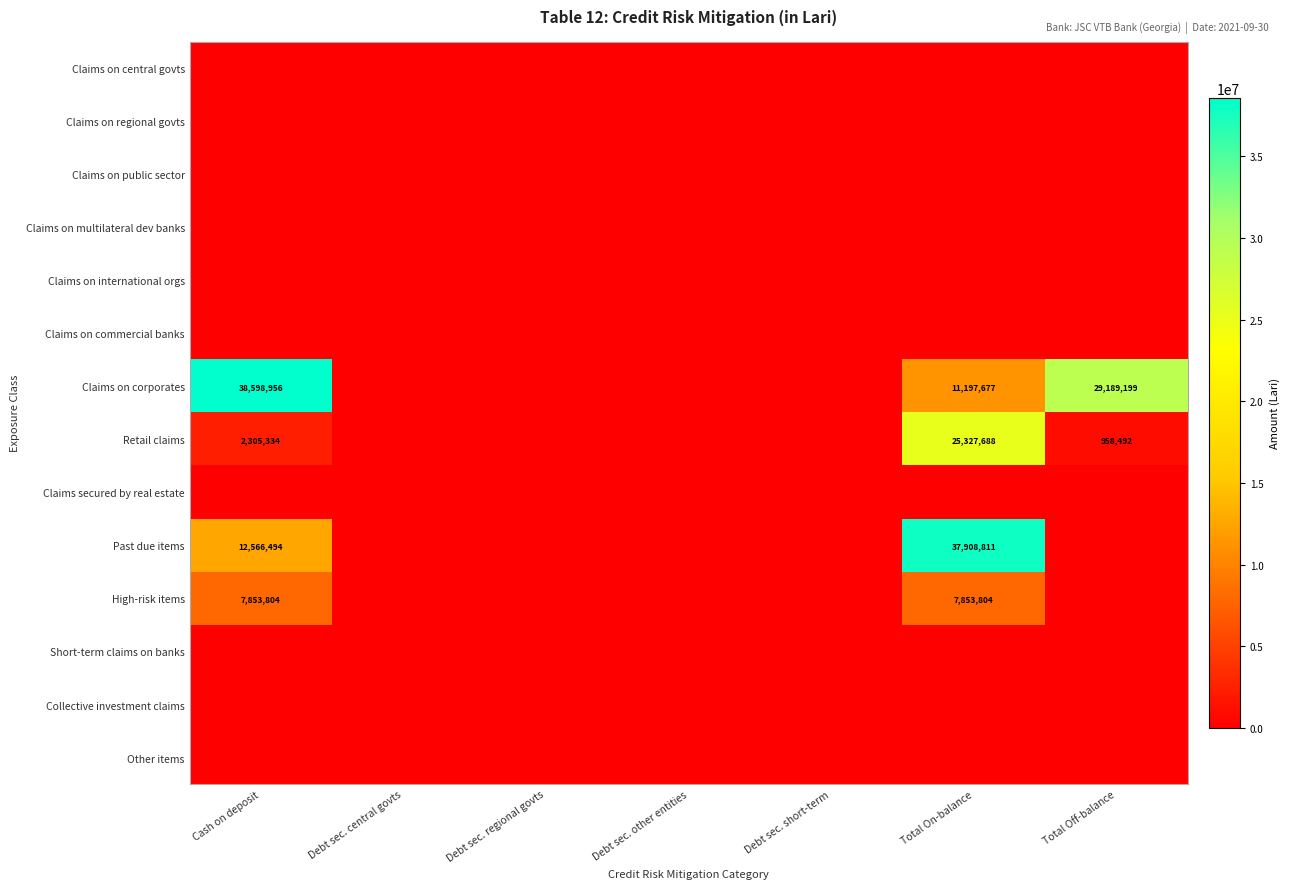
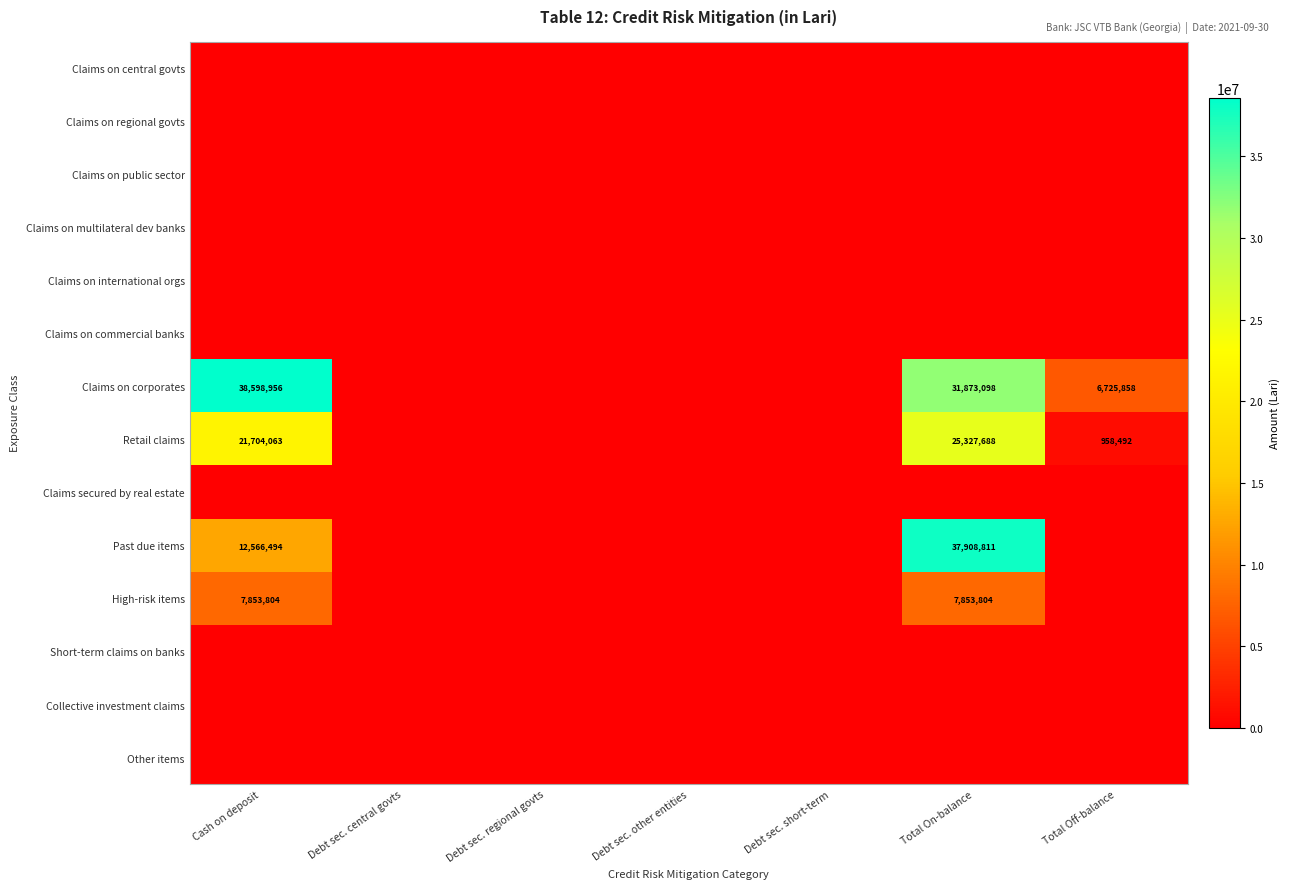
  {
    "Claims on corporates": {
      "Cash on deposit": "38,598,956",
-     "Total On-balance": "11,197,677",
-     "Total Off-balance": "29,189,199"
+     "Total On-balance": "31,873,098",
+     "Total Off-balance": "6,725,858"
    },
    "Retail claims": {
-     "Cash on deposit": "2,305,334",
+     "Cash on deposit": "21,704,063",
      "Total On-balance": "25,327,688",
      "Total Off-balance": "958,492"
    },
    "Past due items": {
      "Cash on deposit": "12,566,494",
      "Total On-balance": "37,908,811"
    },
    "High-risk items": {
      "Cash on deposit": "7,853,804",
      "Total On-balance": "7,853,804"
    }
  }
